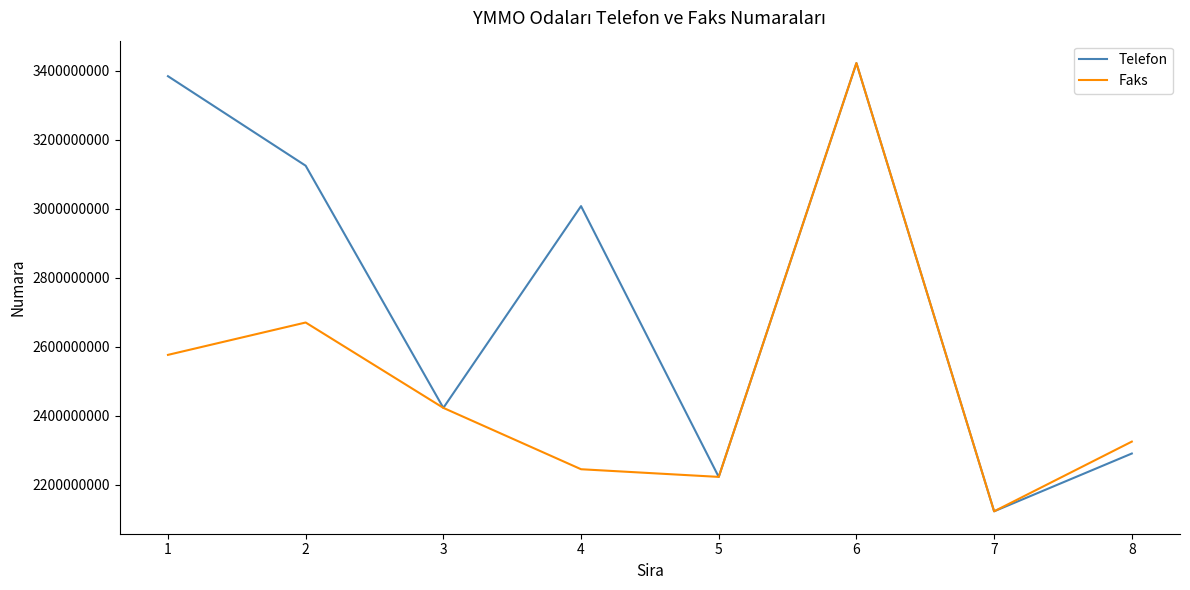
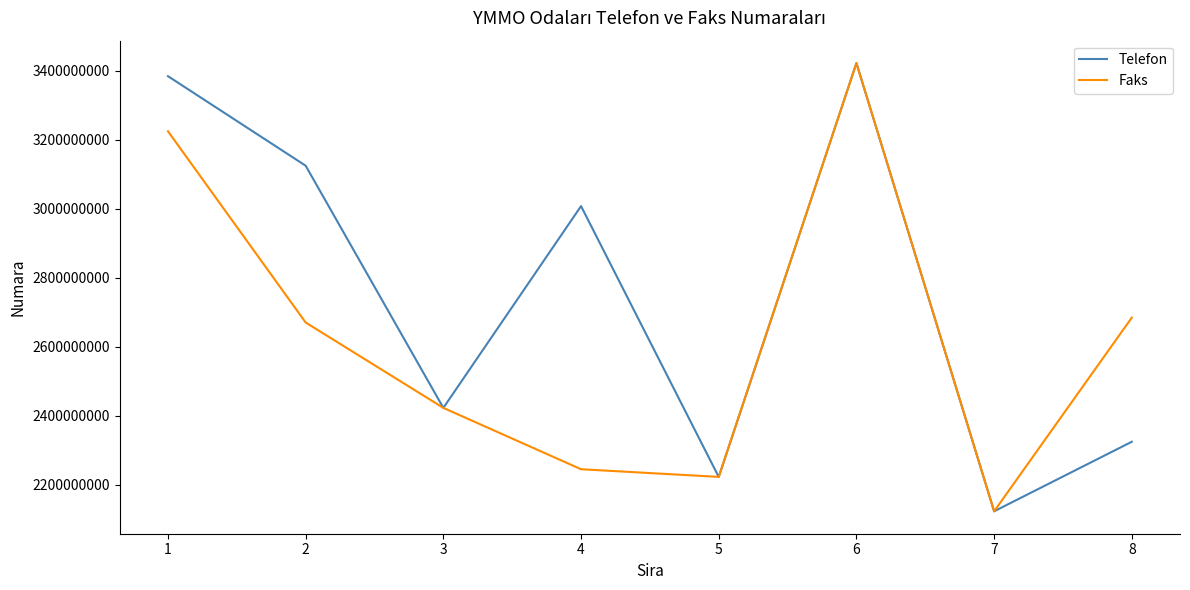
  {
    "Telefon": {
      "1": 3380000000,
      "2": 3120000000,
      "4": 3010000000,
-     "8": 2290000000
+     "8": 2320000000
    },
    "Faks": {
-     "1": 2580000000,
+     "1": 3220000000,
      "2": 2670000000,
      "4": 2240000000,
-     "8": 2320000000
+     "8": 2680000000
    }
  }
